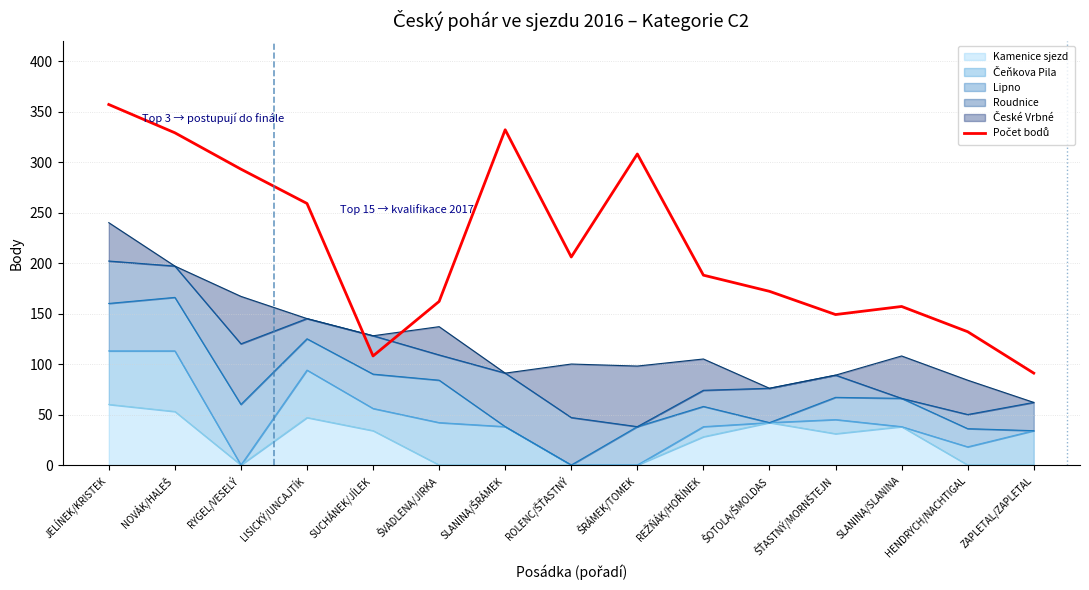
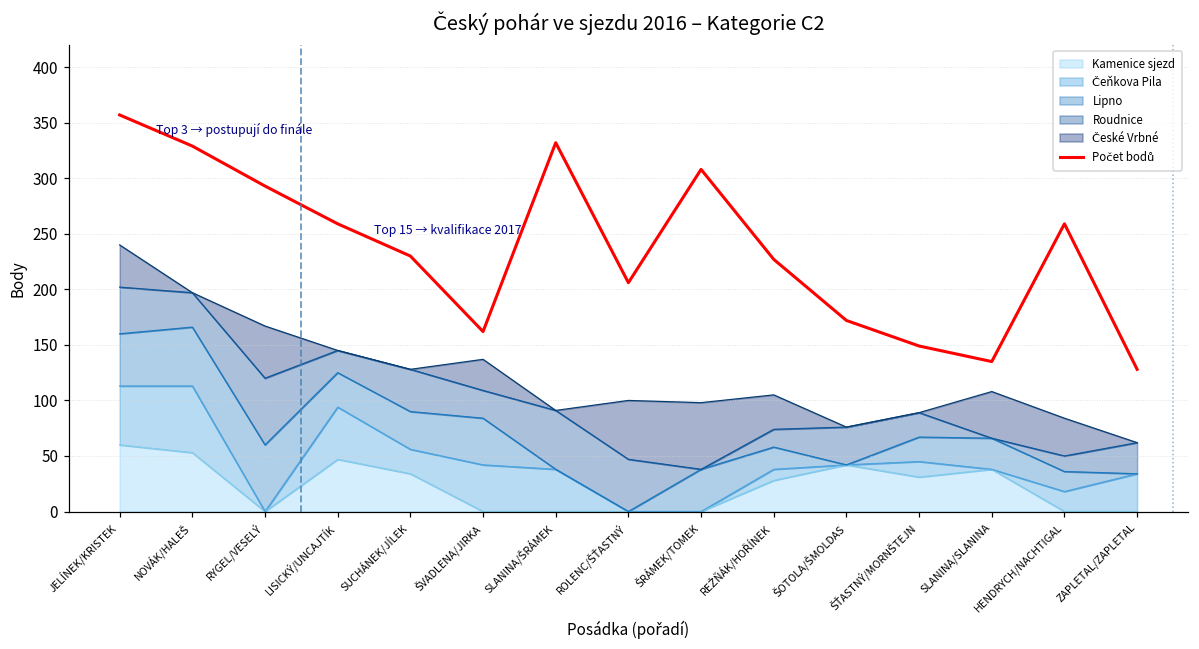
  {
    "Počet bodů": {
      "JELÍNEK/KRISTEK": 357,
      "RYGEL/VESELÝ": 293,
      "LISICKÝ/UNCAJTÍK": 259,
-     "SUCHÁNEK/JÍLEK": 108,
+     "SUCHÁNEK/JÍLEK": 230,
      "ŠVADLENA/JIRKA": 162,
      "SLANINA/ŠRÁMEK": 332,
      "ROLENC/ŠŤASTNÝ": 206,
      "ŠRÁMEK/TOMEK": 308,
-     "REŽŇÁK/HOŘÍNEK": 188,
+     "REŽŇÁK/HOŘÍNEK": 227,
      "ŠOTOLA/ŠMOLDAS": 172,
      "ŠŤASTNÝ/MORNŠTEJN": 149,
-     "SLANINA/SLANINA": 157,
-     "HENDRYCH/NACHTIGAL": 132,
-     "ZAPLETAL/ZAPLETAL": 91
+     "SLANINA/SLANINA": 135,
+     "HENDRYCH/NACHTIGAL": 259,
+     "ZAPLETAL/ZAPLETAL": 128
    }
  }
